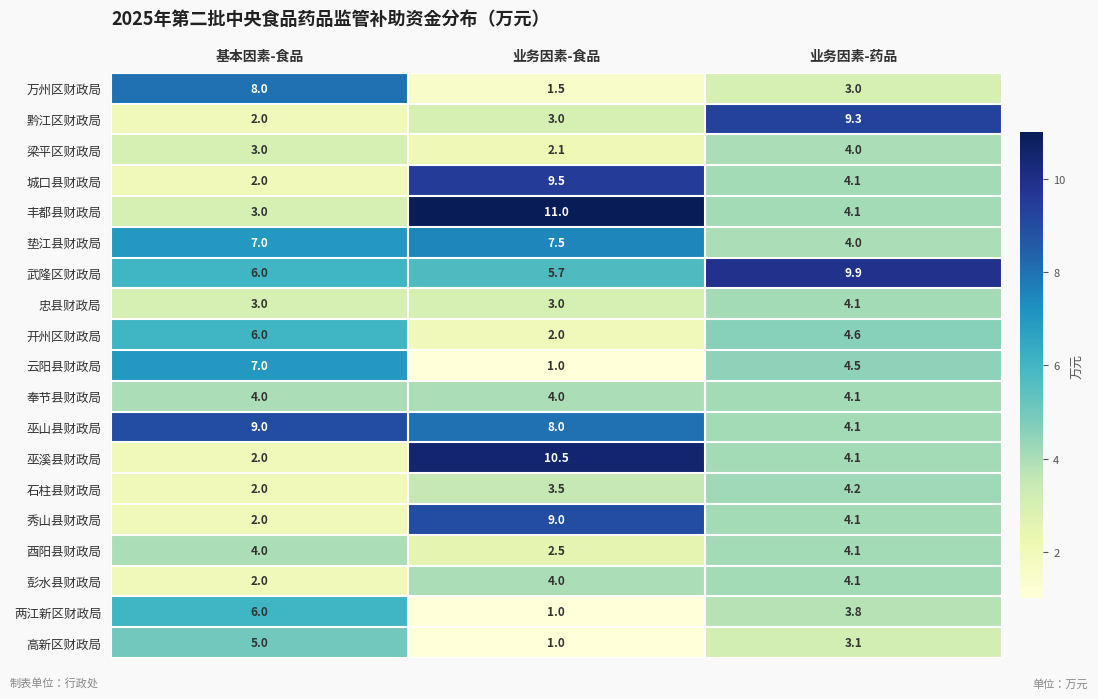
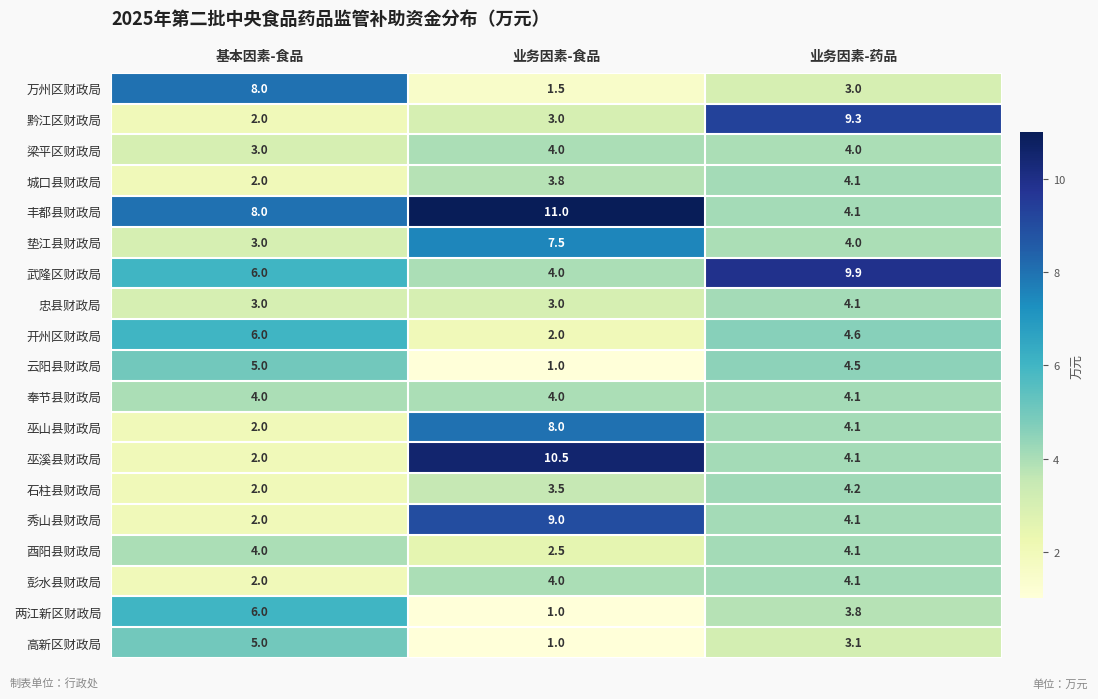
  {
    "万州区财政局": {
      "基本因素-食品": 8.0,
      "业务因素-食品": 1.5,
      "业务因素-药品": 3.0
    },
    "黔江区财政局": {
      "基本因素-食品": 2.0,
      "业务因素-食品": 3.0,
      "业务因素-药品": 9.3
    },
    "梁平区财政局": {
      "基本因素-食品": 3.0,
-     "业务因素-食品": 2.1,
+     "业务因素-食品": 4.0,
      "业务因素-药品": 4.0
    },
    "城口县财政局": {
      "基本因素-食品": 2.0,
-     "业务因素-食品": 9.5,
+     "业务因素-食品": 3.8,
      "业务因素-药品": 4.1
    },
    "丰都县财政局": {
-     "基本因素-食品": 3.0,
+     "基本因素-食品": 8.0,
      "业务因素-食品": 11.0,
      "业务因素-药品": 4.1
    },
    "垫江县财政局": {
-     "基本因素-食品": 7.0,
+     "基本因素-食品": 3.0,
      "业务因素-食品": 7.5,
      "业务因素-药品": 4.0
    },
    "武隆区财政局": {
      "基本因素-食品": 6.0,
-     "业务因素-食品": 5.7,
+     "业务因素-食品": 4.0,
      "业务因素-药品": 9.9
    },
    "忠县财政局": {
      "基本因素-食品": 3.0,
      "业务因素-食品": 3.0,
      "业务因素-药品": 4.1
    },
    "开州区财政局": {
      "基本因素-食品": 6.0,
      "业务因素-食品": 2.0,
      "业务因素-药品": 4.6
    },
    "云阳县财政局": {
-     "基本因素-食品": 7.0,
+     "基本因素-食品": 5.0,
      "业务因素-食品": 1.0,
      "业务因素-药品": 4.5
    },
    "奉节县财政局": {
      "基本因素-食品": 4.0,
      "业务因素-食品": 4.0,
      "业务因素-药品": 4.1
    },
    "巫山县财政局": {
-     "基本因素-食品": 9.0,
+     "基本因素-食品": 2.0,
      "业务因素-食品": 8.0,
      "业务因素-药品": 4.1
    },
    "巫溪县财政局": {
      "基本因素-食品": 2.0,
      "业务因素-食品": 10.5,
      "业务因素-药品": 4.1
    },
    "石柱县财政局": {
      "基本因素-食品": 2.0,
      "业务因素-食品": 3.5,
      "业务因素-药品": 4.2
    },
    "秀山县财政局": {
      "基本因素-食品": 2.0,
      "业务因素-食品": 9.0,
      "业务因素-药品": 4.1
    },
    "酉阳县财政局": {
      "基本因素-食品": 4.0,
      "业务因素-食品": 2.5,
      "业务因素-药品": 4.1
    },
    "彭水县财政局": {
      "基本因素-食品": 2.0,
      "业务因素-食品": 4.0,
      "业务因素-药品": 4.1
    },
    "两江新区财政局": {
      "基本因素-食品": 6.0,
      "业务因素-食品": 1.0,
      "业务因素-药品": 3.8
    },
    "高新区财政局": {
      "基本因素-食品": 5.0,
      "业务因素-食品": 1.0,
      "业务因素-药品": 3.1
    }
  }
